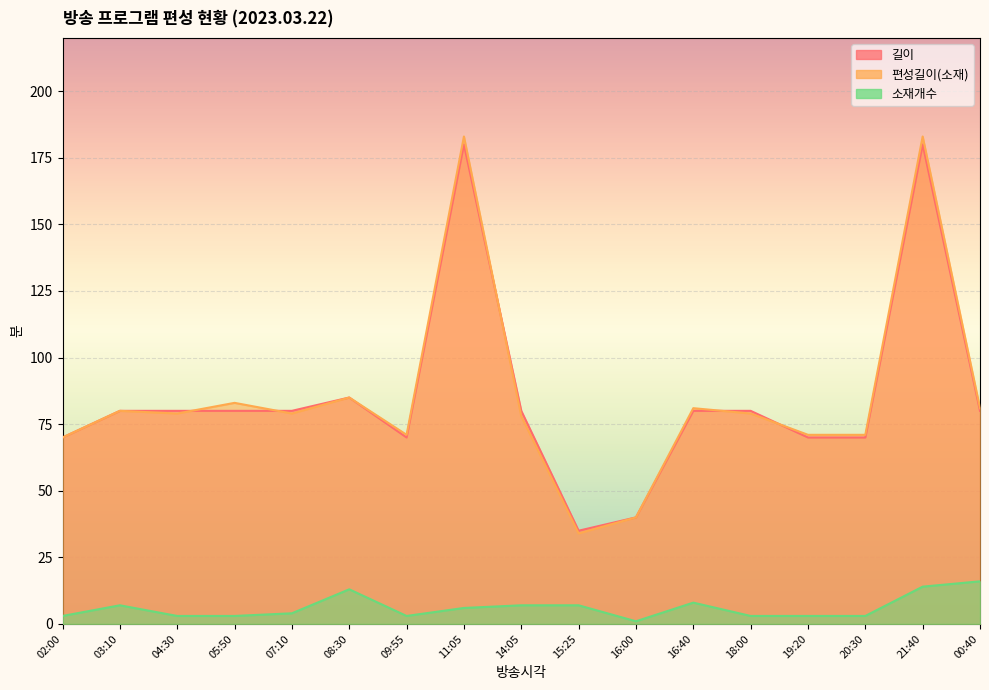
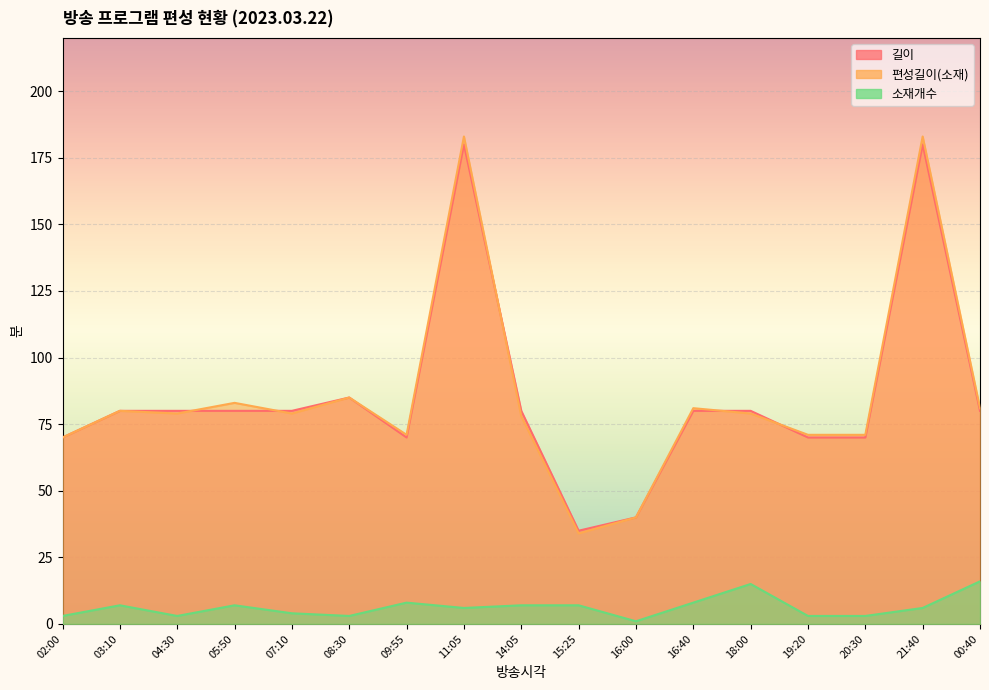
  {
    "소재개수": {
      "02:00": 3,
      "03:10": 7,
      "04:30": 3,
-     "05:50": 3,
+     "05:50": 7,
      "07:10": 4,
-     "08:30": 13,
-     "09:55": 3,
+     "08:30": 3,
+     "09:55": 8,
      "11:05": 6,
      "14:05": 7,
      "15:25": 7,
      "16:00": 1,
      "16:40": 8,
-     "18:00": 3,
+     "18:00": 15,
      "19:20": 3,
      "20:30": 3,
-     "21:40": 14,
+     "21:40": 6,
      "00:40": 16
    }
  }
